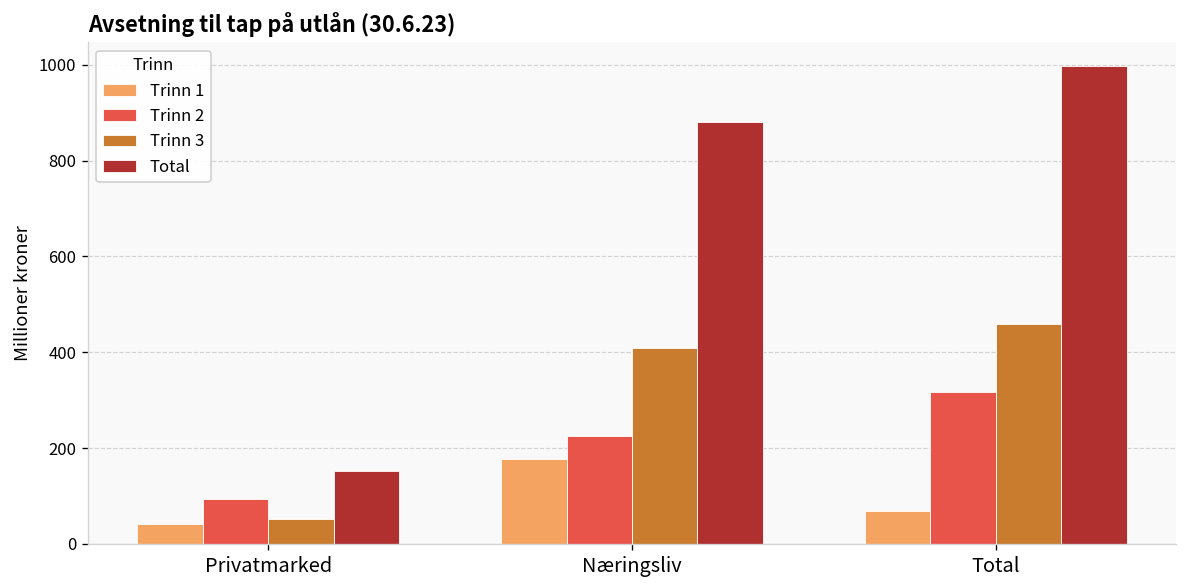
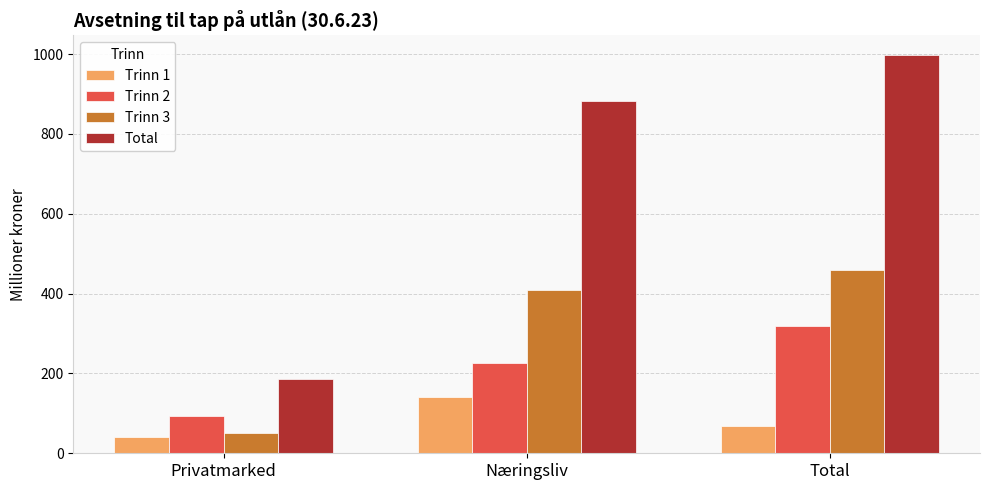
  {
    "Trinn 1": {
      "Privatmarked": 40,
-     "Næringsliv": 180,
+     "Næringsliv": 140,
      "Total": 70
    },
    "Total": {
-     "Privatmarked": 150,
+     "Privatmarked": 190,
      "Næringsliv": 880,
      "Total": 1000
    }
  }
